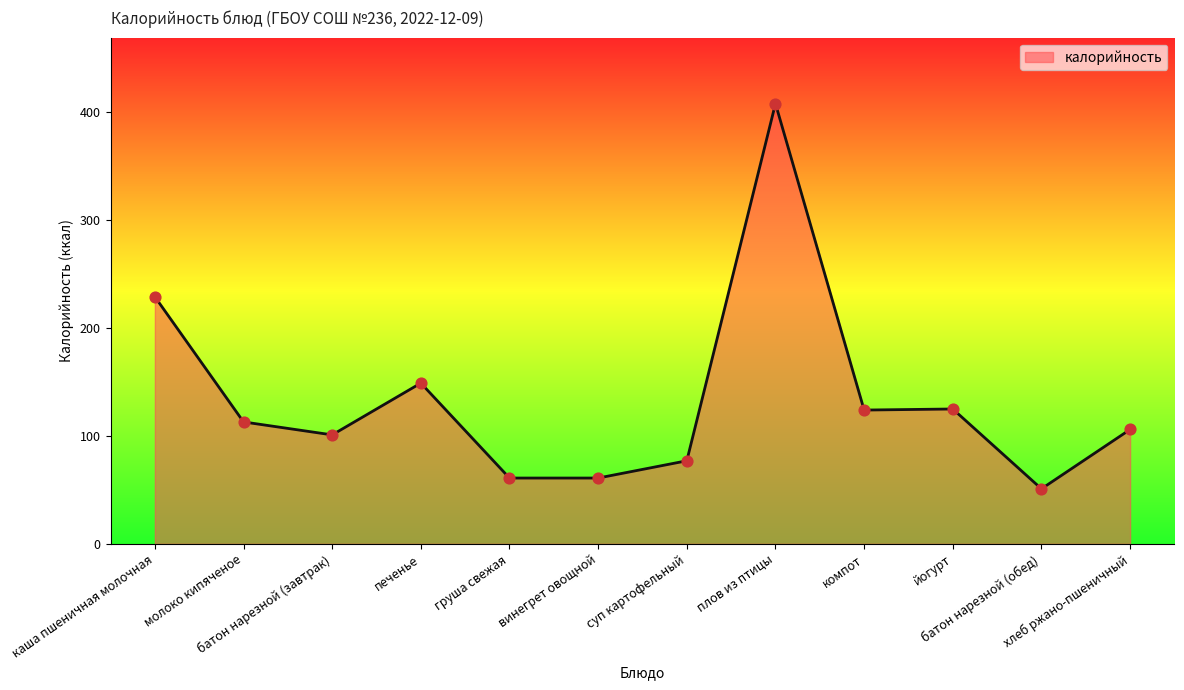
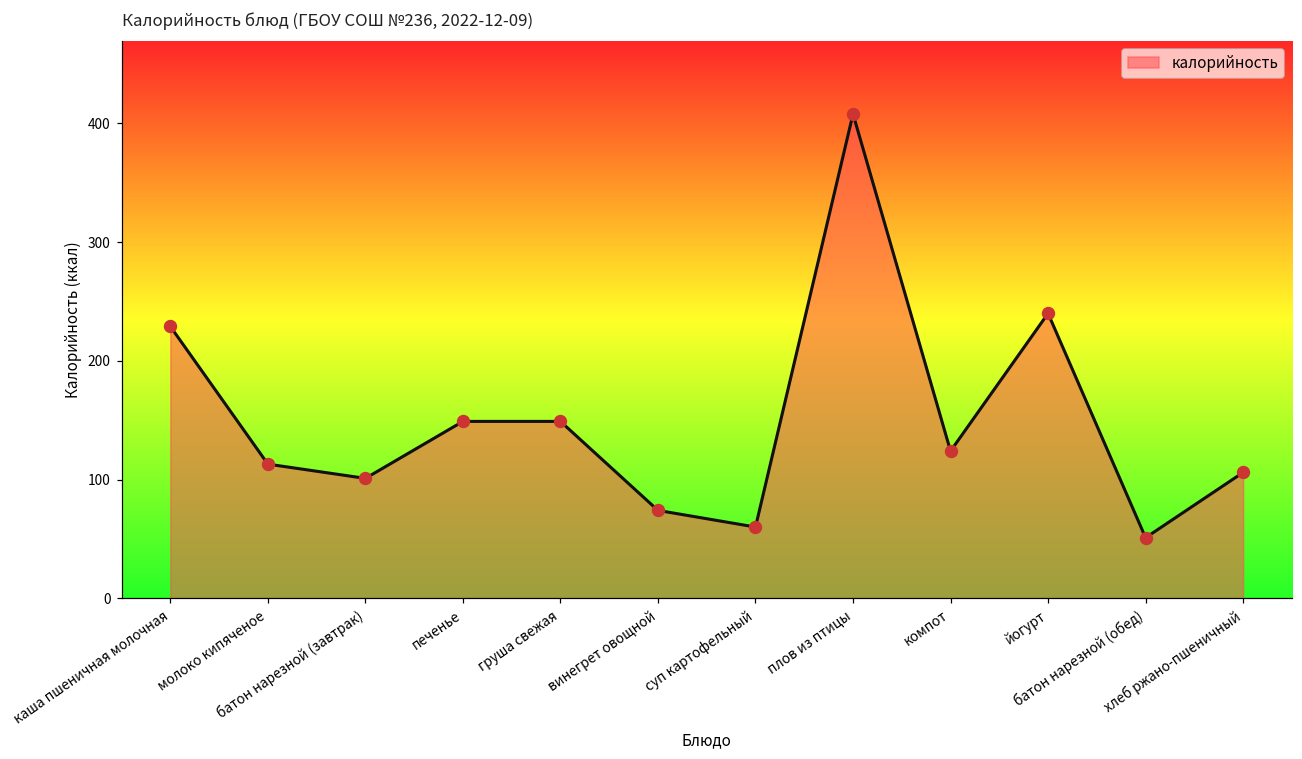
  {
    "каша пшеничная молочная": 229,
    "молоко кипяченое": 113,
    "батон нарезной (завтрак)": 101,
    "печенье": 149,
-   "груша свежая": 61,
-   "винегрет овощной": 61,
-   "суп картофельный": 77,
+   "груша свежая": 149,
+   "винегрет овощной": 74,
+   "суп картофельный": 60,
    "плов из птицы": 408,
    "компот": 124,
-   "йогурт": 125,
+   "йогурт": 240,
    "батон нарезной (обед)": 51,
    "хлеб ржано-пшеничный": 106
  }
